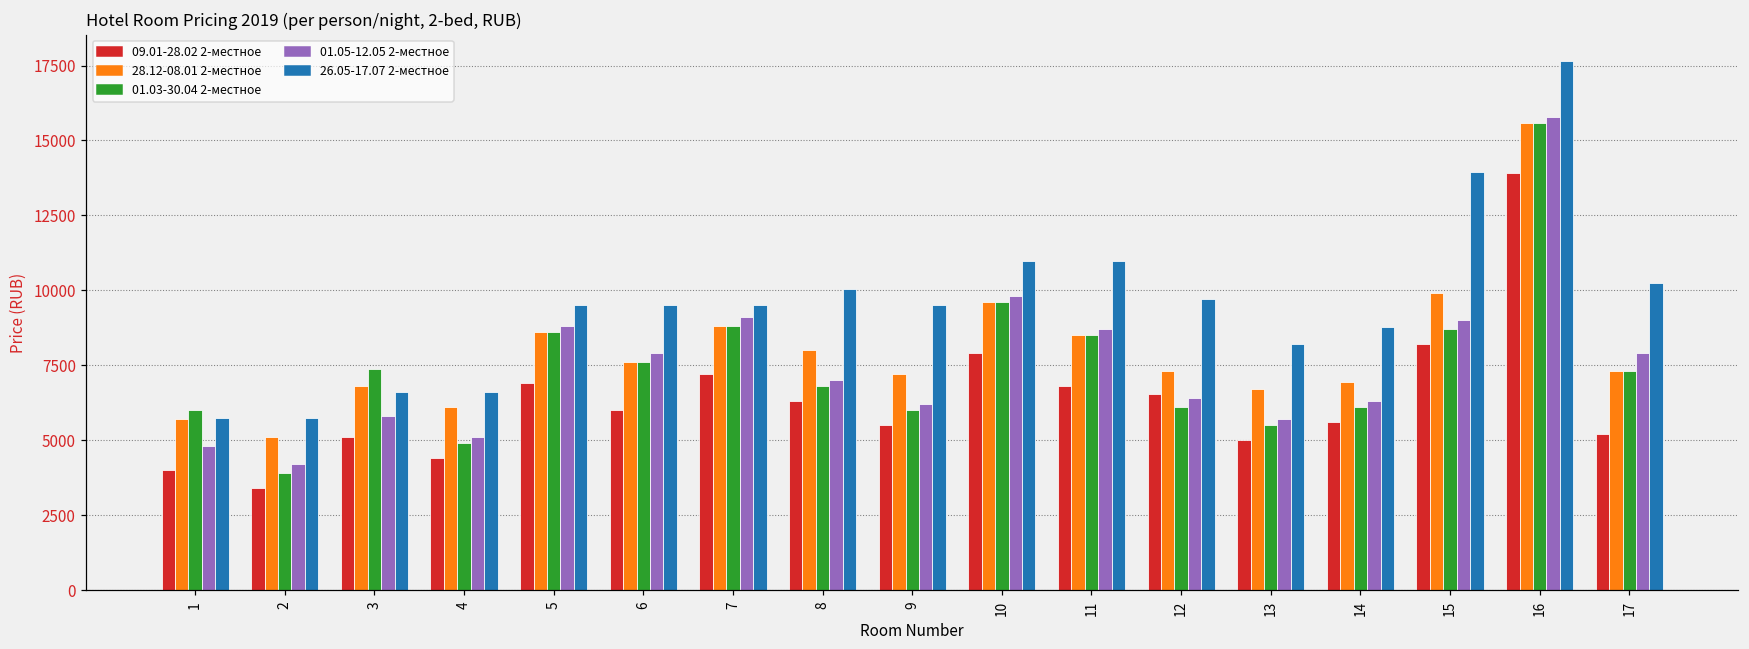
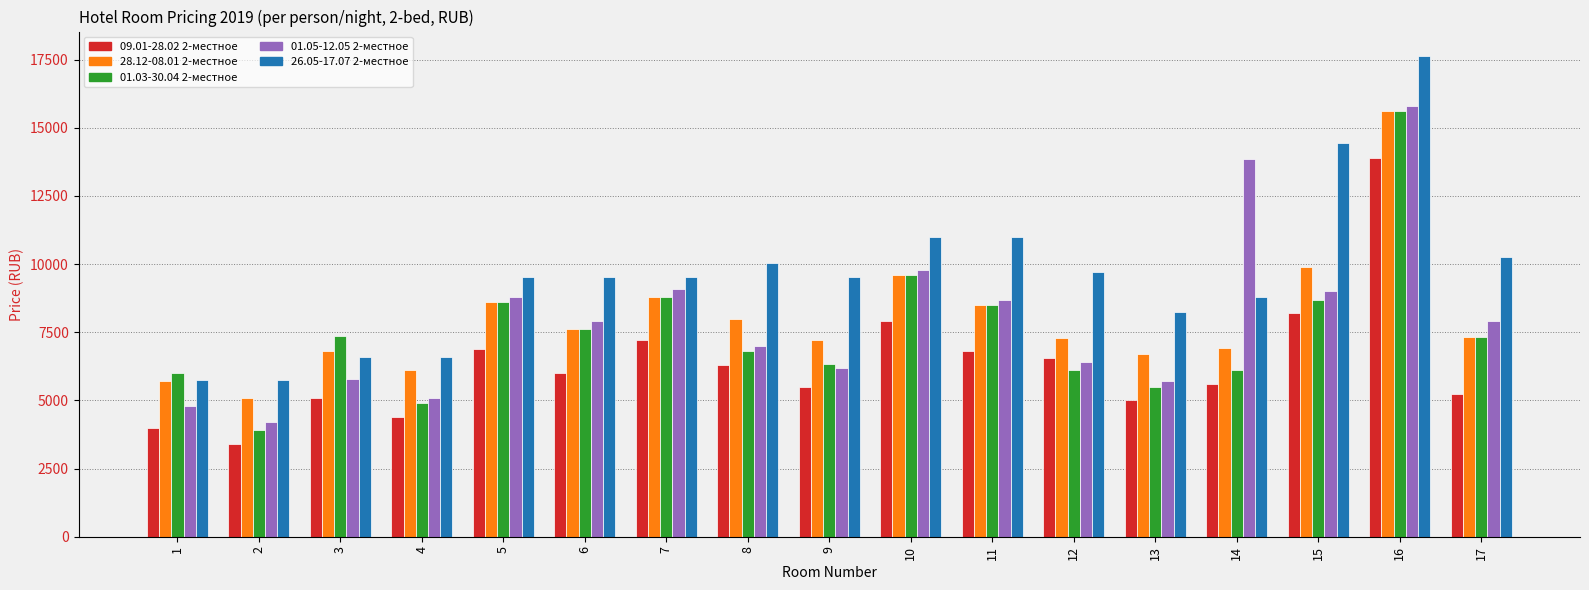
  {
    "09.01-28.02 2-местное": {
      "1": 4000,
      "2": 3400,
      "3": 5100,
      "4": 4400,
      "5": 6900,
      "6": 6000,
      "7": 7200,
      "8": 6300,
      "9": 5500,
      "10": 7900,
      "11": 6800,
      "12": 6600,
      "13": 5000,
      "14": 5600,
      "15": 8200,
      "16": 13900,
      "17": 5200
    },
    "28.12-08.01 2-местное": {
      "1": 5700,
      "2": 5100,
      "3": 6800,
      "4": 6100,
      "5": 8600,
      "6": 7600,
      "7": 8800,
      "8": 8000,
      "9": 7200,
      "10": 9600,
      "11": 8500,
      "12": 7300,
      "13": 6700,
      "14": 6900,
      "15": 9900,
      "16": 15600,
      "17": 7300
    },
    "01.03-30.04 2-местное": {
      "1": 6000,
      "2": 3900,
      "3": 7400,
      "4": 4900,
      "5": 8600,
      "6": 7600,
      "7": 8800,
      "8": 6800,
-     "9": 6000,
+     "9": 6300,
      "10": 9600,
      "11": 8500,
      "12": 6100,
      "13": 5500,
      "14": 6100,
      "15": 8700,
      "16": 15600,
      "17": 7300
    },
    "01.05-12.05 2-местное": {
      "1": 4800,
      "2": 4200,
      "3": 5800,
      "4": 5100,
      "5": 8800,
      "6": 7900,
      "7": 9100,
      "8": 7000,
      "9": 6200,
      "10": 9800,
      "11": 8700,
      "12": 6400,
      "13": 5700,
-     "14": 6300,
+     "14": 13900,
      "15": 9000,
      "16": 15800,
      "17": 7900
    },
    "26.05-17.07 2-местное": {
      "1": 5800,
      "2": 5800,
      "3": 6600,
      "4": 6600,
      "5": 9500,
      "6": 9500,
      "7": 9500,
      "8": 10100,
      "9": 9500,
      "10": 11000,
      "11": 11000,
      "12": 9700,
      "13": 8200,
      "14": 8800,
-     "15": 14000,
+     "15": 14400,
      "16": 17600,
      "17": 10300
    }
  }
